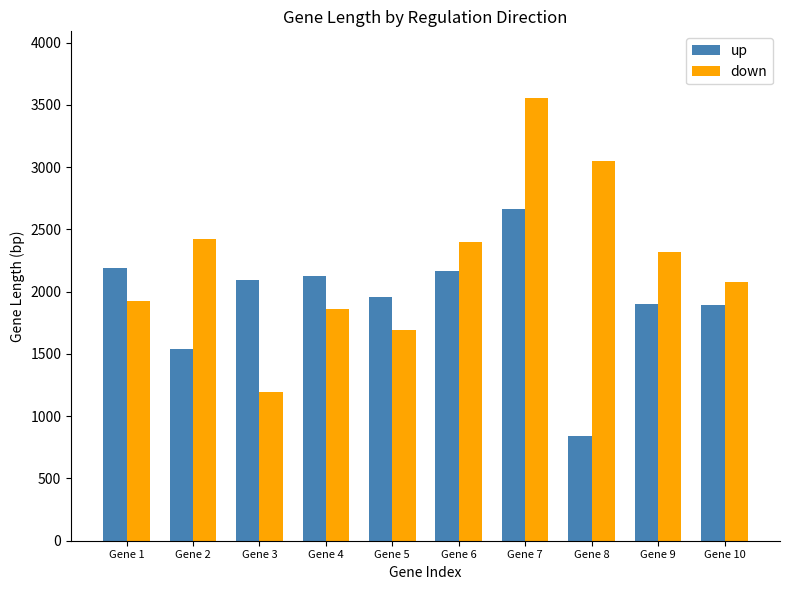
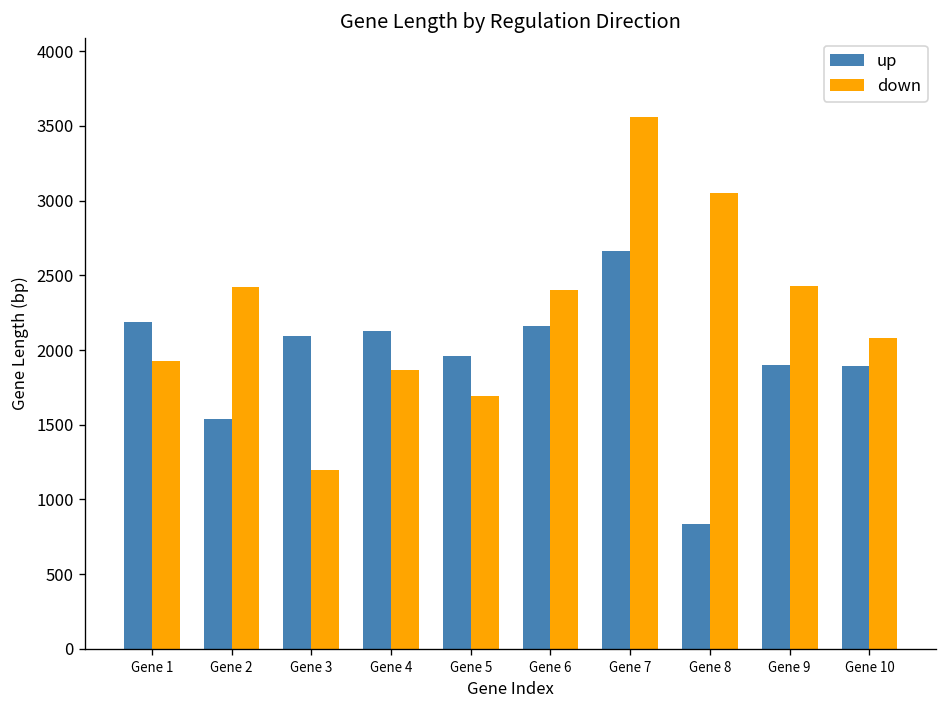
  {
    "up": {
      "Gene 1": 2190,
      "Gene 2": 1540,
      "Gene 3": 2100,
      "Gene 4": 2130,
      "Gene 5": 1960,
      "Gene 6": 2160,
      "Gene 7": 2660,
      "Gene 8": 840,
      "Gene 9": 1900,
      "Gene 10": 1890
    },
    "down": {
      "Gene 1": 1930,
      "Gene 2": 2420,
      "Gene 3": 1190,
      "Gene 4": 1860,
      "Gene 5": 1690,
      "Gene 6": 2400,
      "Gene 7": 3560,
      "Gene 8": 3050,
-     "Gene 9": 2320,
+     "Gene 9": 2430,
      "Gene 10": 2080
    }
  }
